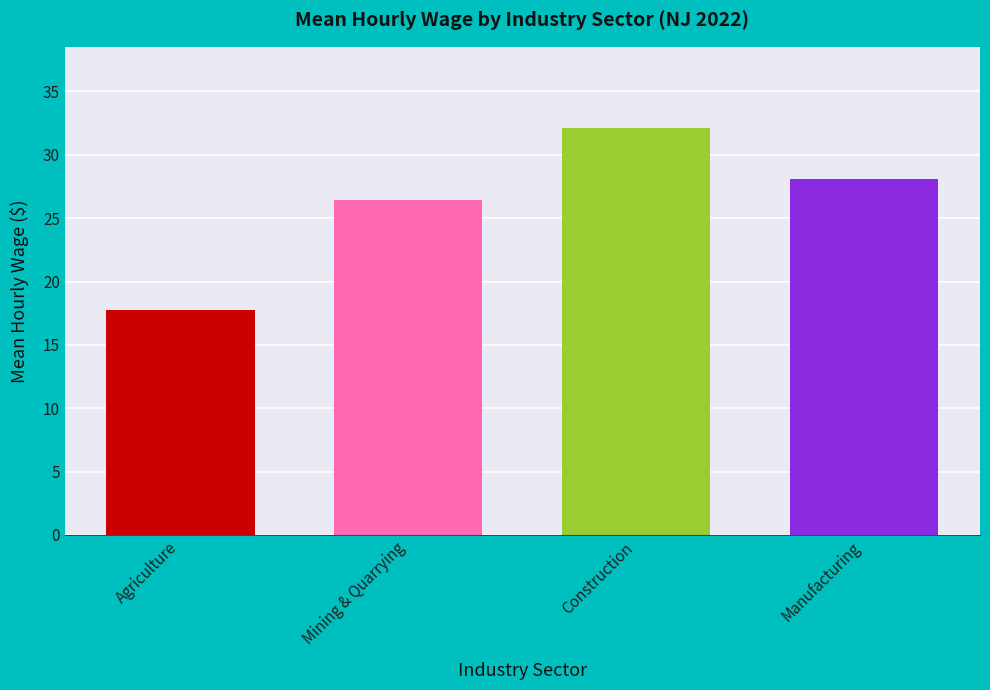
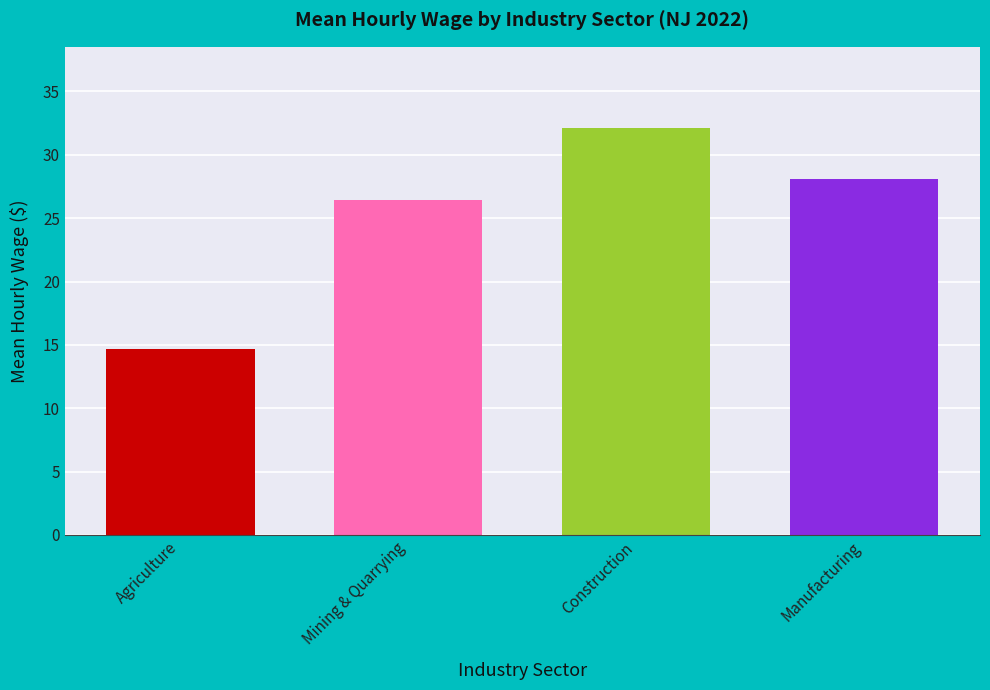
  {
-   "Agriculture": 17.8,
+   "Agriculture": 14.7,
    "Mining & Quarrying": 26.5,
    "Construction": 32.1,
    "Manufacturing": 28.1
  }
